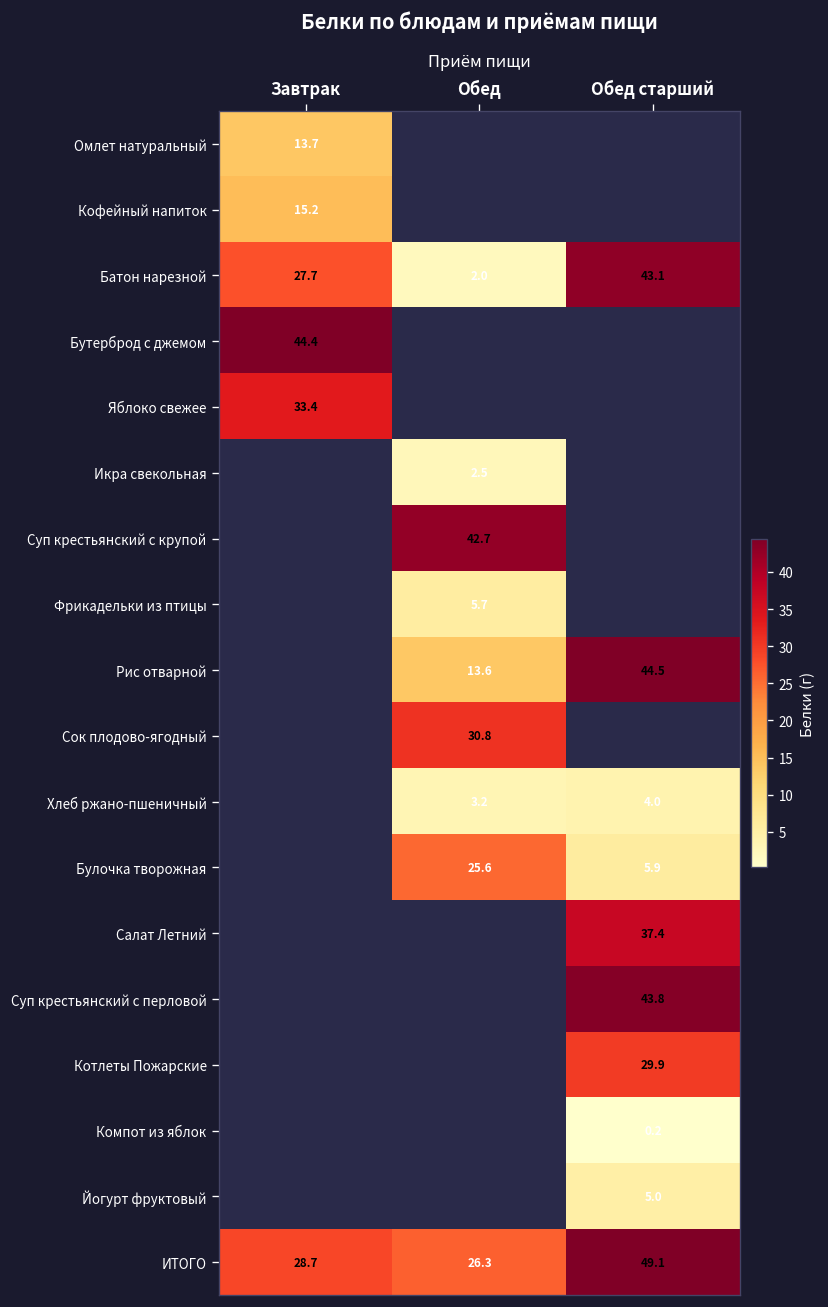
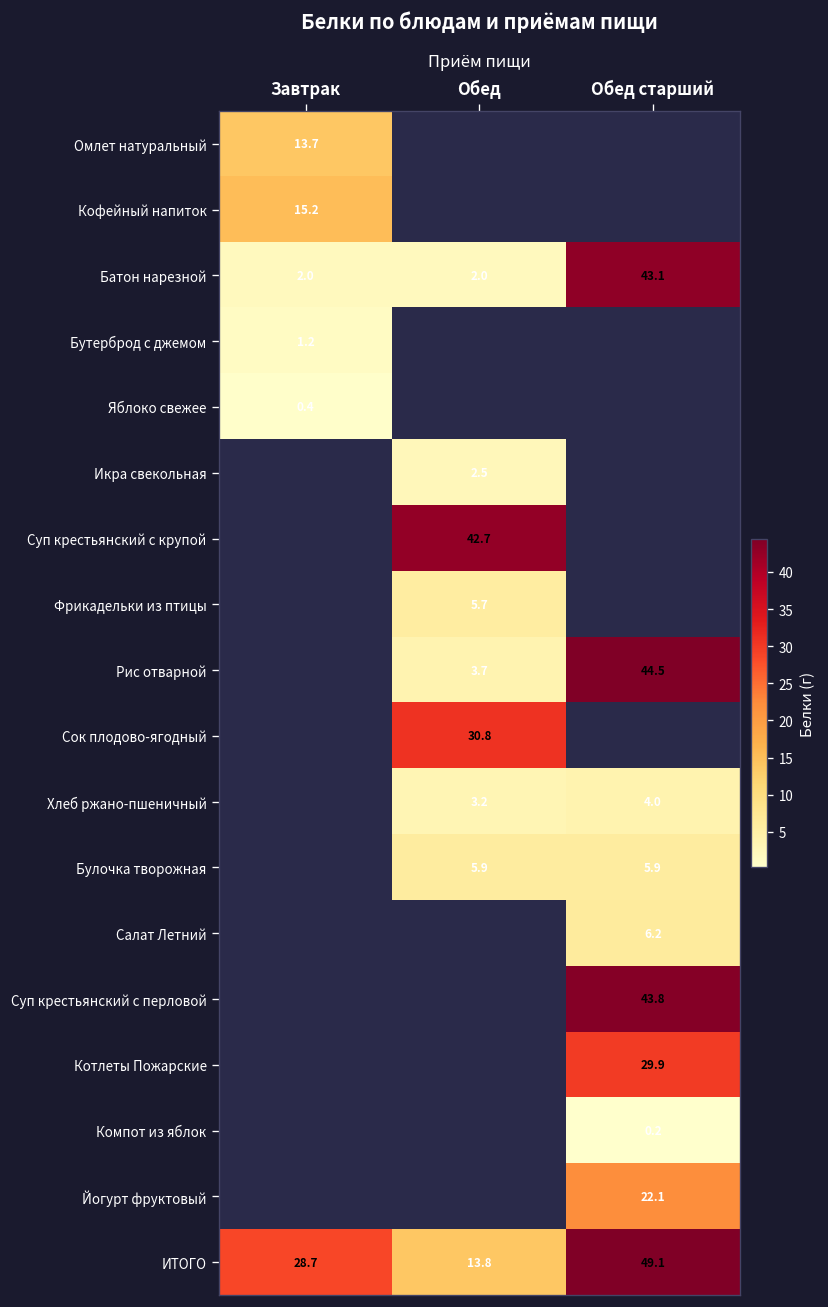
  {
    "Омлет натуральный": {
      "Завтрак": 13.7
    },
    "Кофейный напиток": {
      "Завтрак": 15.2
    },
    "Батон нарезной": {
-     "Завтрак": 27.7,
+     "Завтрак": 2.0,
      "Обед": 2.0,
      "Обед старший": 43.1
    },
    "Бутерброд с джемом": {
-     "Завтрак": 44.4
+     "Завтрак": 1.2
    },
    "Яблоко свежее": {
-     "Завтрак": 33.4
+     "Завтрак": 0.4
    },
    "Икра свекольная": {
      "Обед": 2.5
    },
    "Суп крестьянский с крупой": {
      "Обед": 42.7
    },
    "Фрикадельки из птицы": {
      "Обед": 5.7
    },
    "Рис отварной": {
-     "Обед": 13.6,
+     "Обед": 3.7,
      "Обед старший": 44.5
    },
    "Сок плодово-ягодный": {
      "Обед": 30.8
    },
    "Хлеб ржано-пшеничный": {
      "Обед": 3.2,
      "Обед старший": 4.0
    },
    "Булочка творожная": {
-     "Обед": 25.6,
+     "Обед": 5.9,
      "Обед старший": 5.9
    },
    "Салат Летний": {
-     "Обед старший": 37.4
+     "Обед старший": 6.2
    },
    "Суп крестьянский с перловой": {
      "Обед старший": 43.8
    },
    "Котлеты Пожарские": {
      "Обед старший": 29.9
    },
    "Компот из яблок": {
      "Обед старший": 0.2
    },
    "Йогурт фруктовый": {
-     "Обед старший": 5.0
+     "Обед старший": 22.1
    },
    "ИТОГО": {
      "Завтрак": 28.7,
-     "Обед": 26.3,
+     "Обед": 13.8,
      "Обед старший": 49.1
    }
  }
